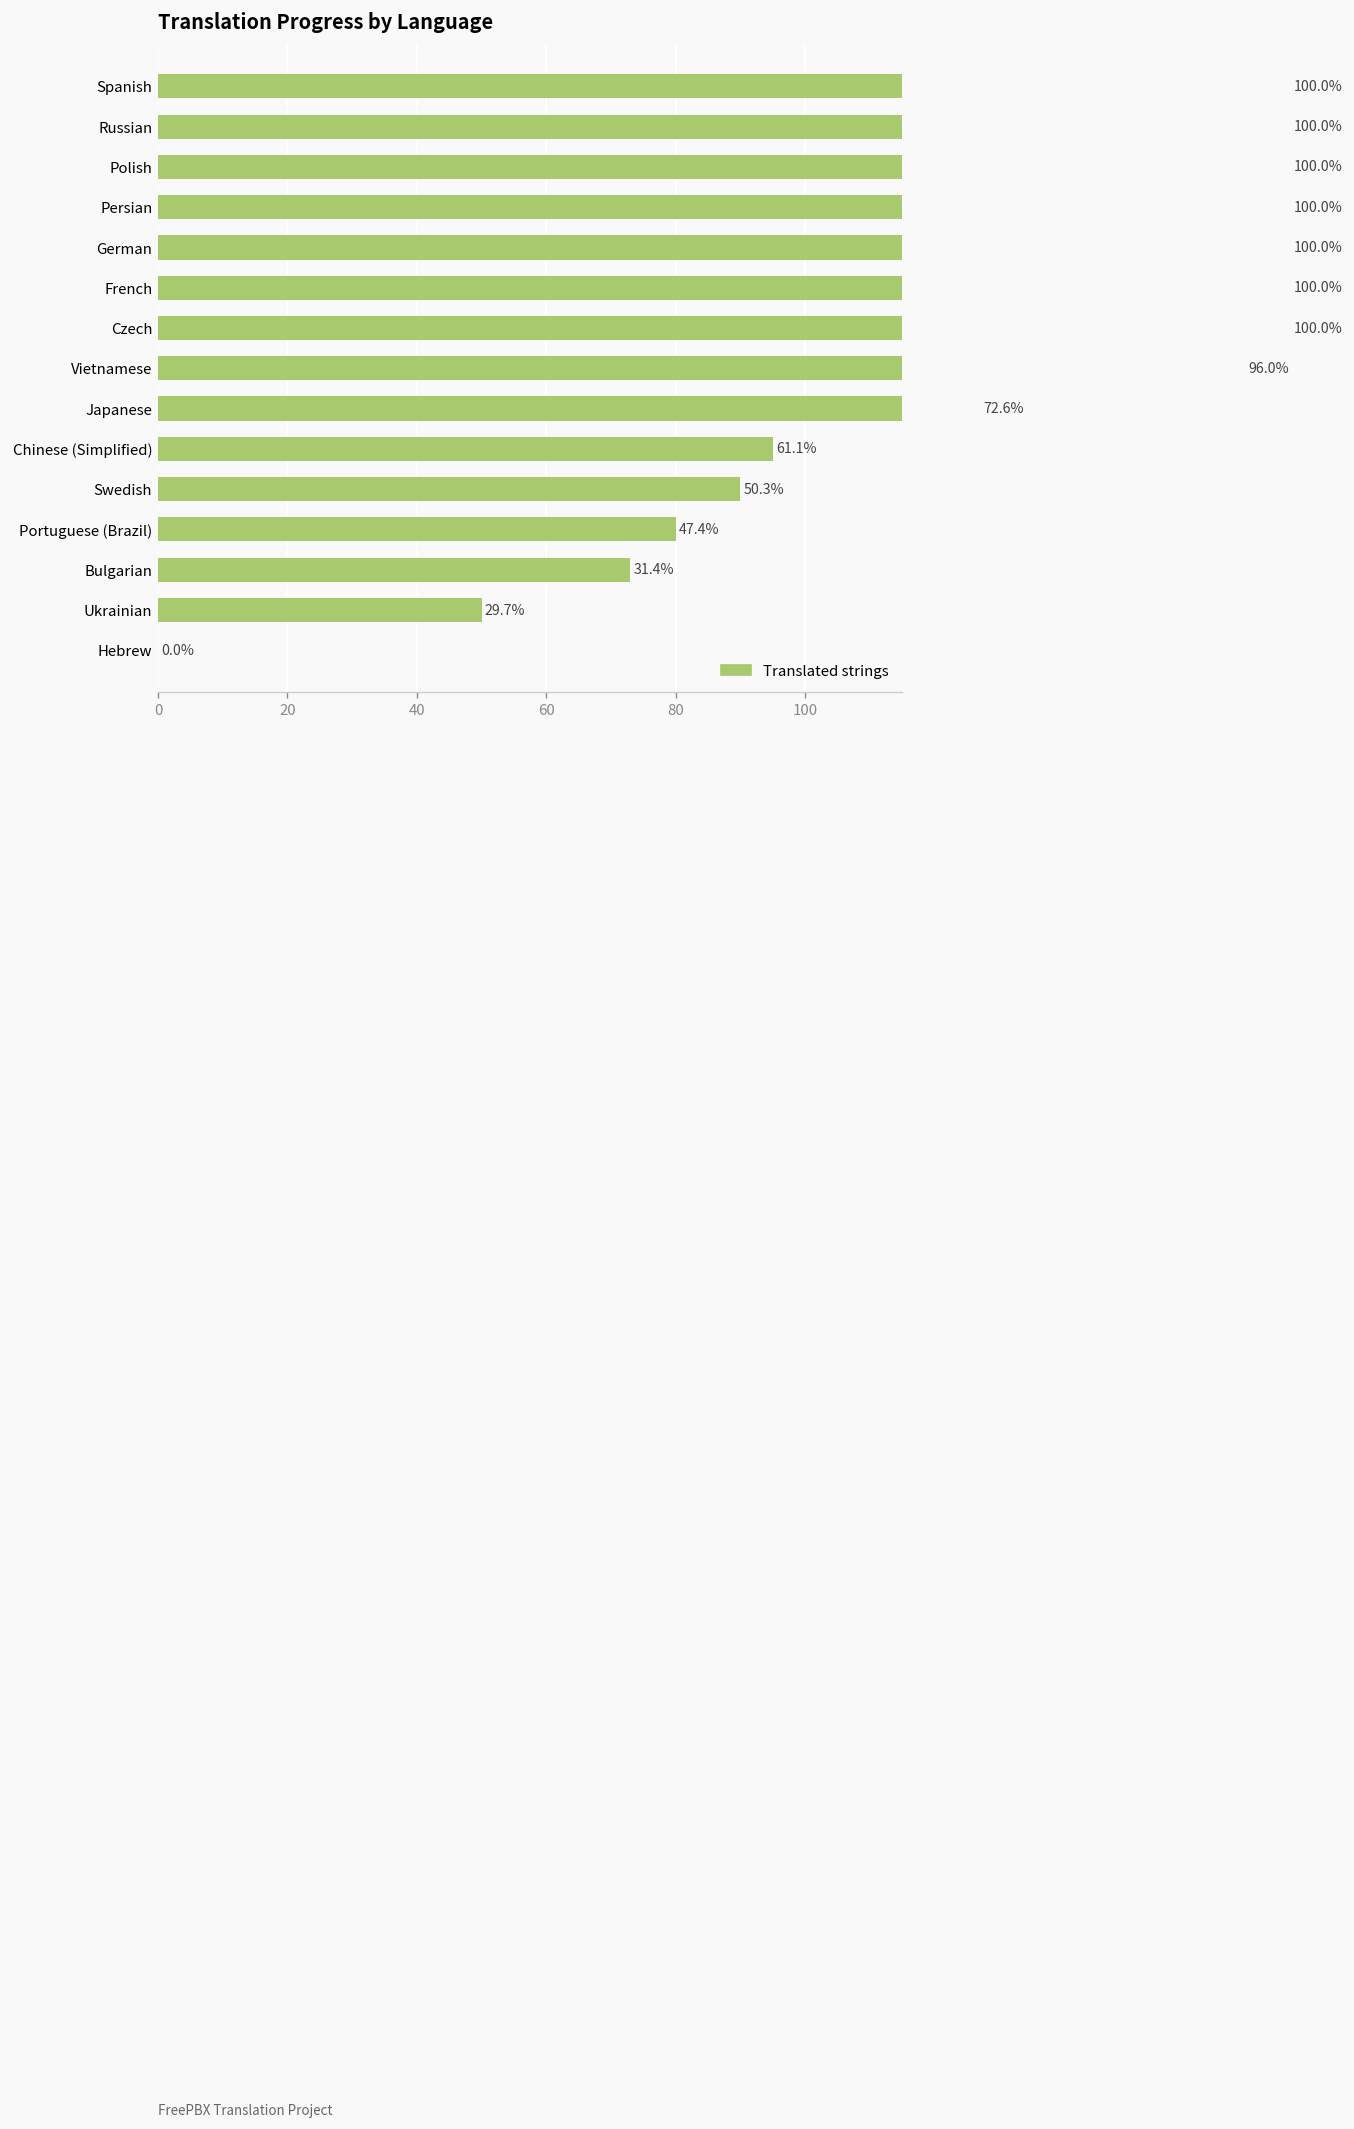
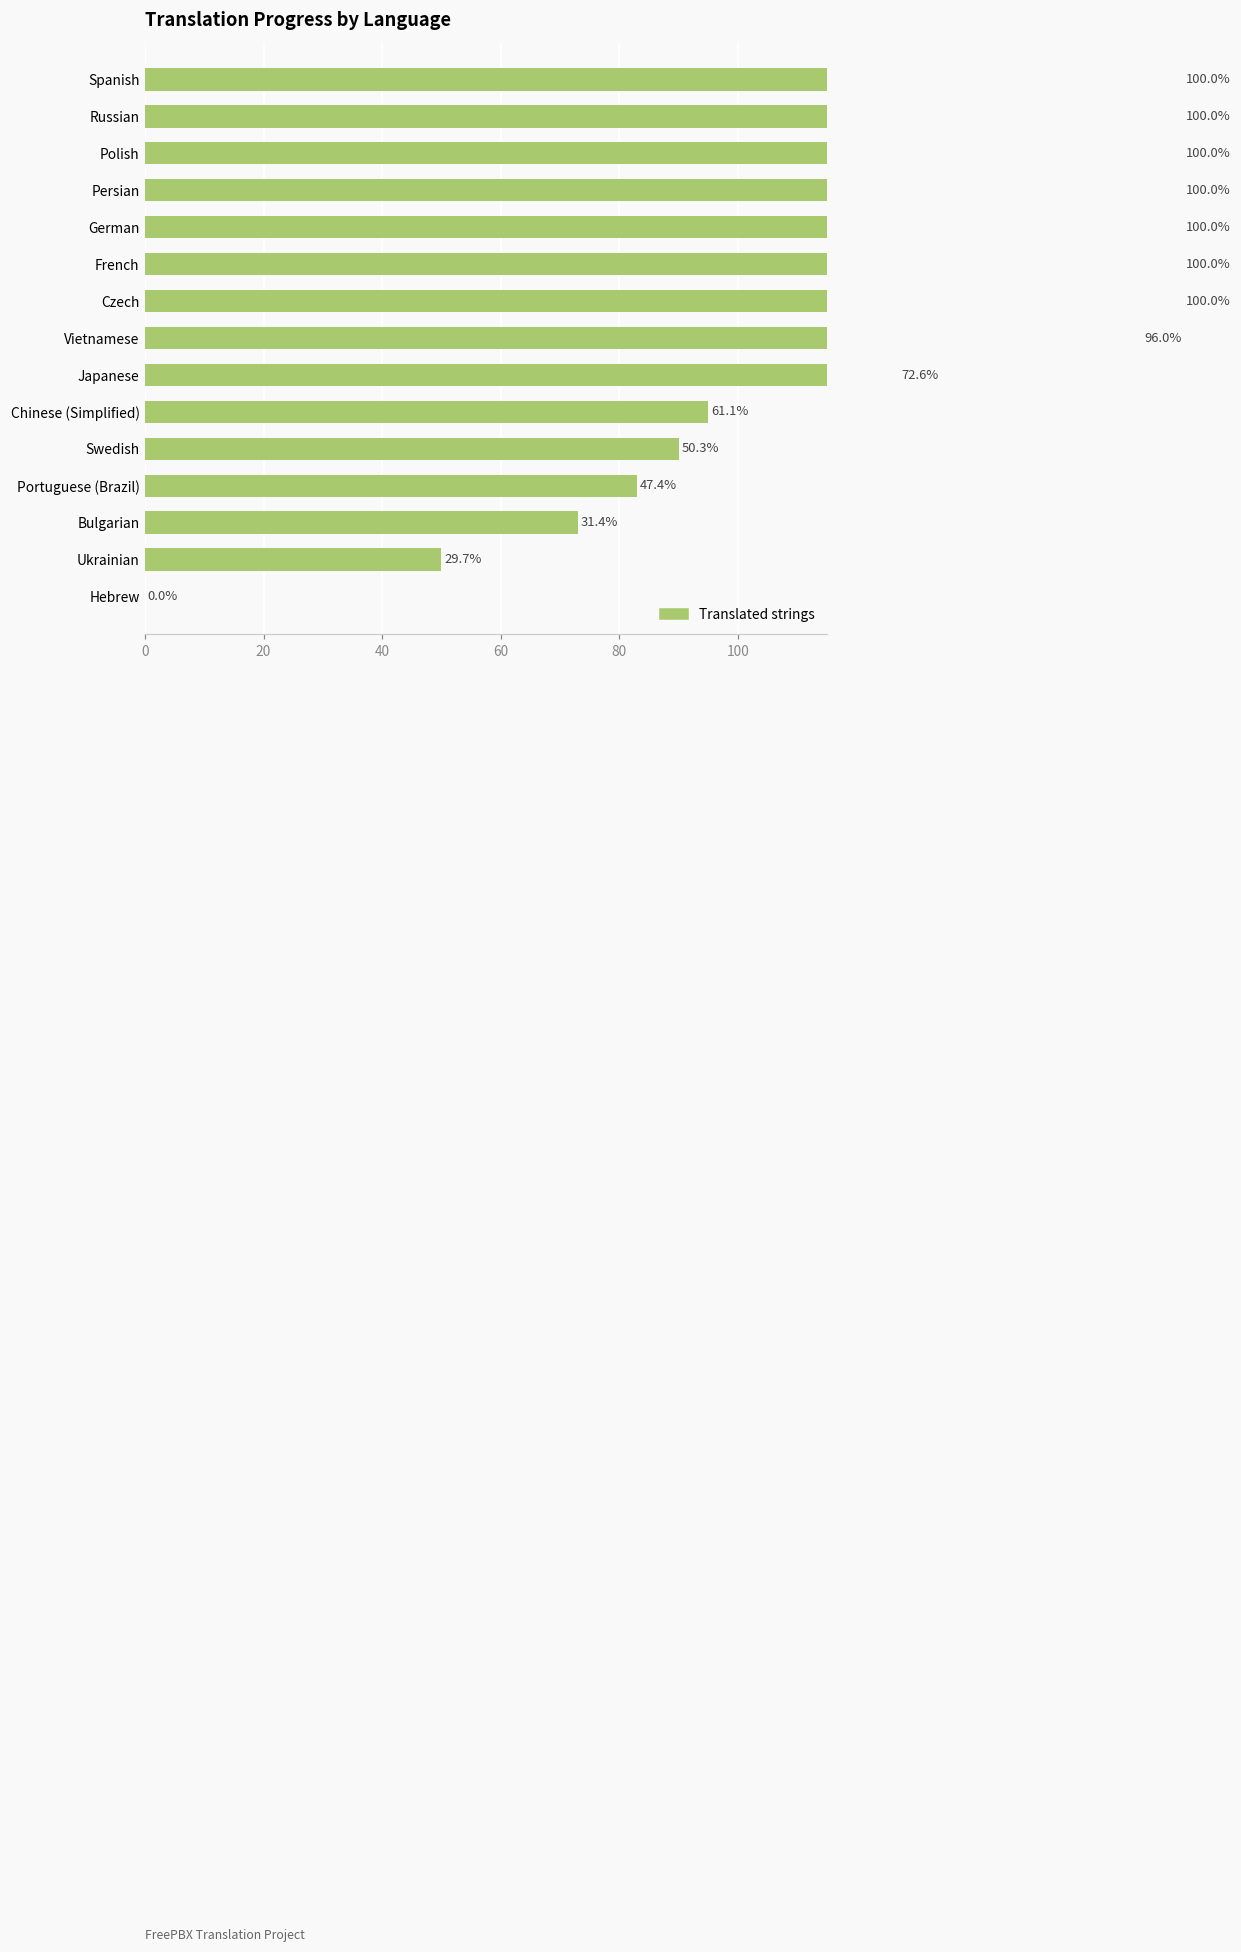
  {
-   "Portuguese (Brazil)": 80
+   "Portuguese (Brazil)": 83
  }
